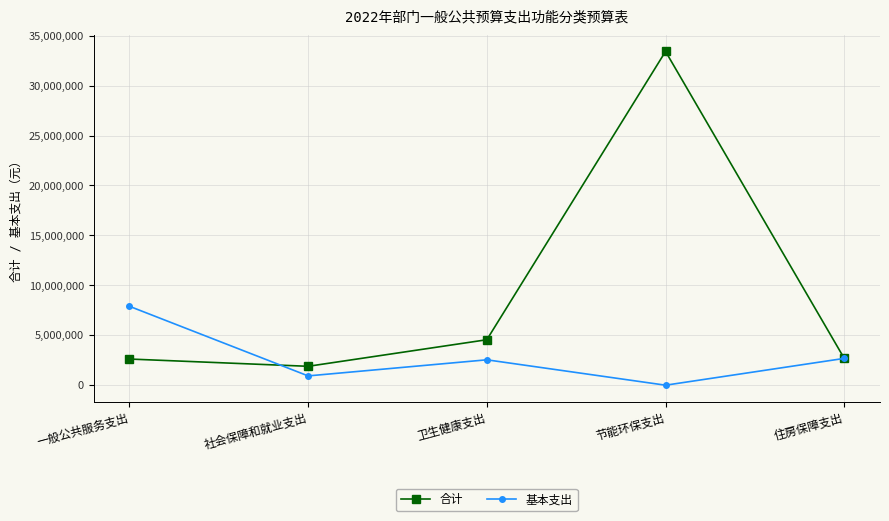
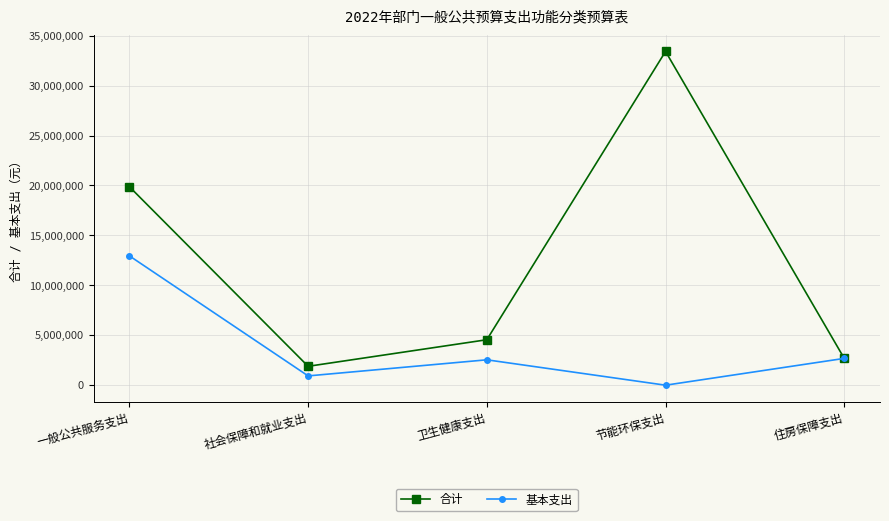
  {
    "合计": {
-     "一般公共服务支出": "3,000,000",
+     "一般公共服务支出": "20,000,000",
      "社会保障和就业支出": "2,000,000",
      "卫生健康支出": "5,000,000",
      "节能环保支出": "33,000,000"
    },
    "基本支出": {
-     "一般公共服务支出": "8,000,000",
+     "一般公共服务支出": "13,000,000",
      "社会保障和就业支出": "1,000,000",
      "卫生健康支出": "3,000,000",
      "节能环保支出": "0"
    }
  }
